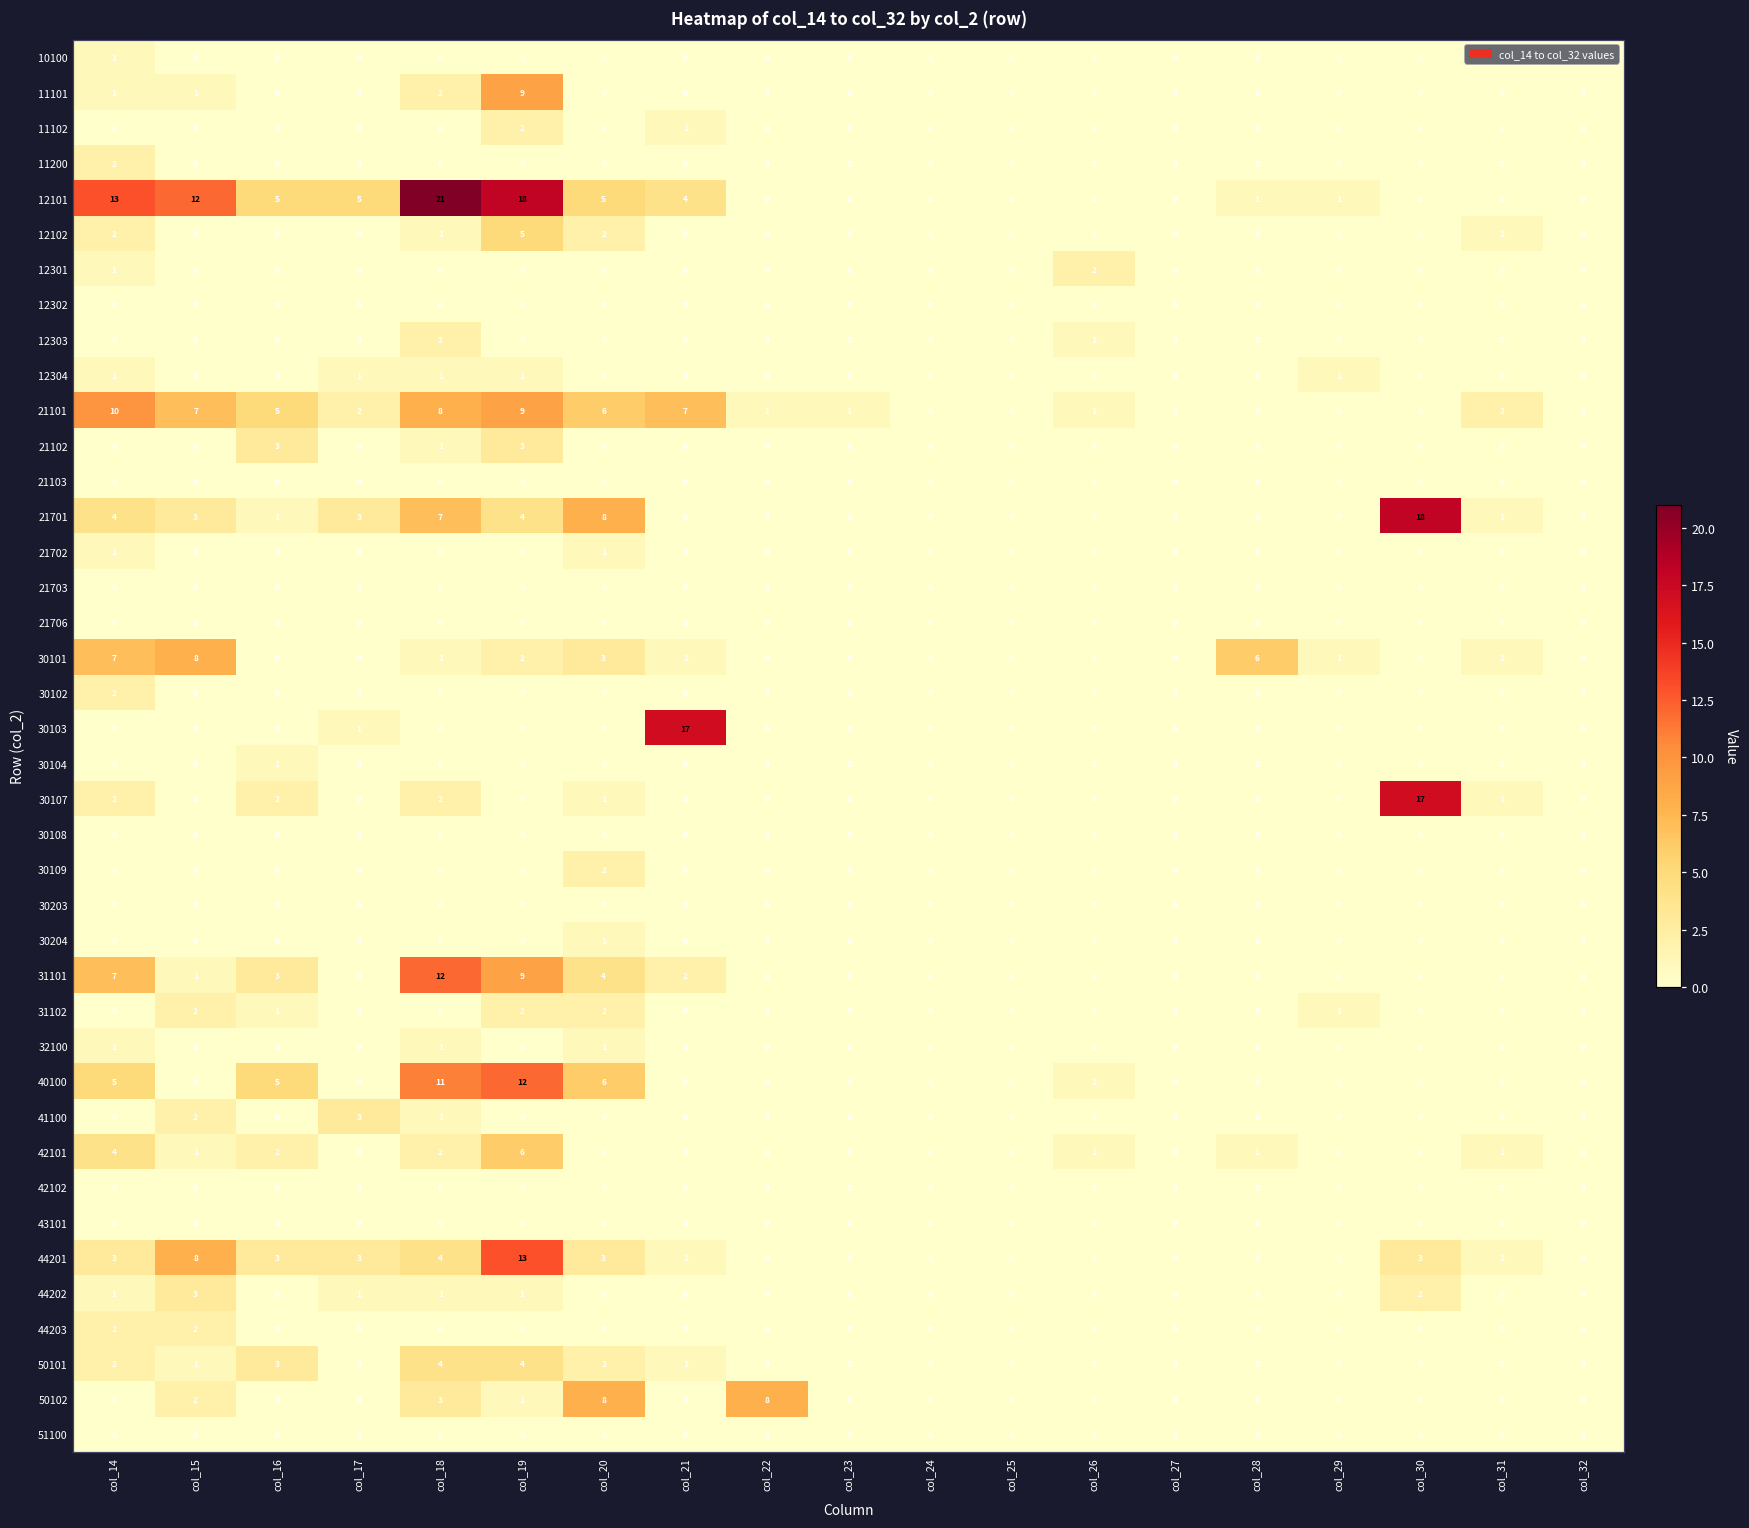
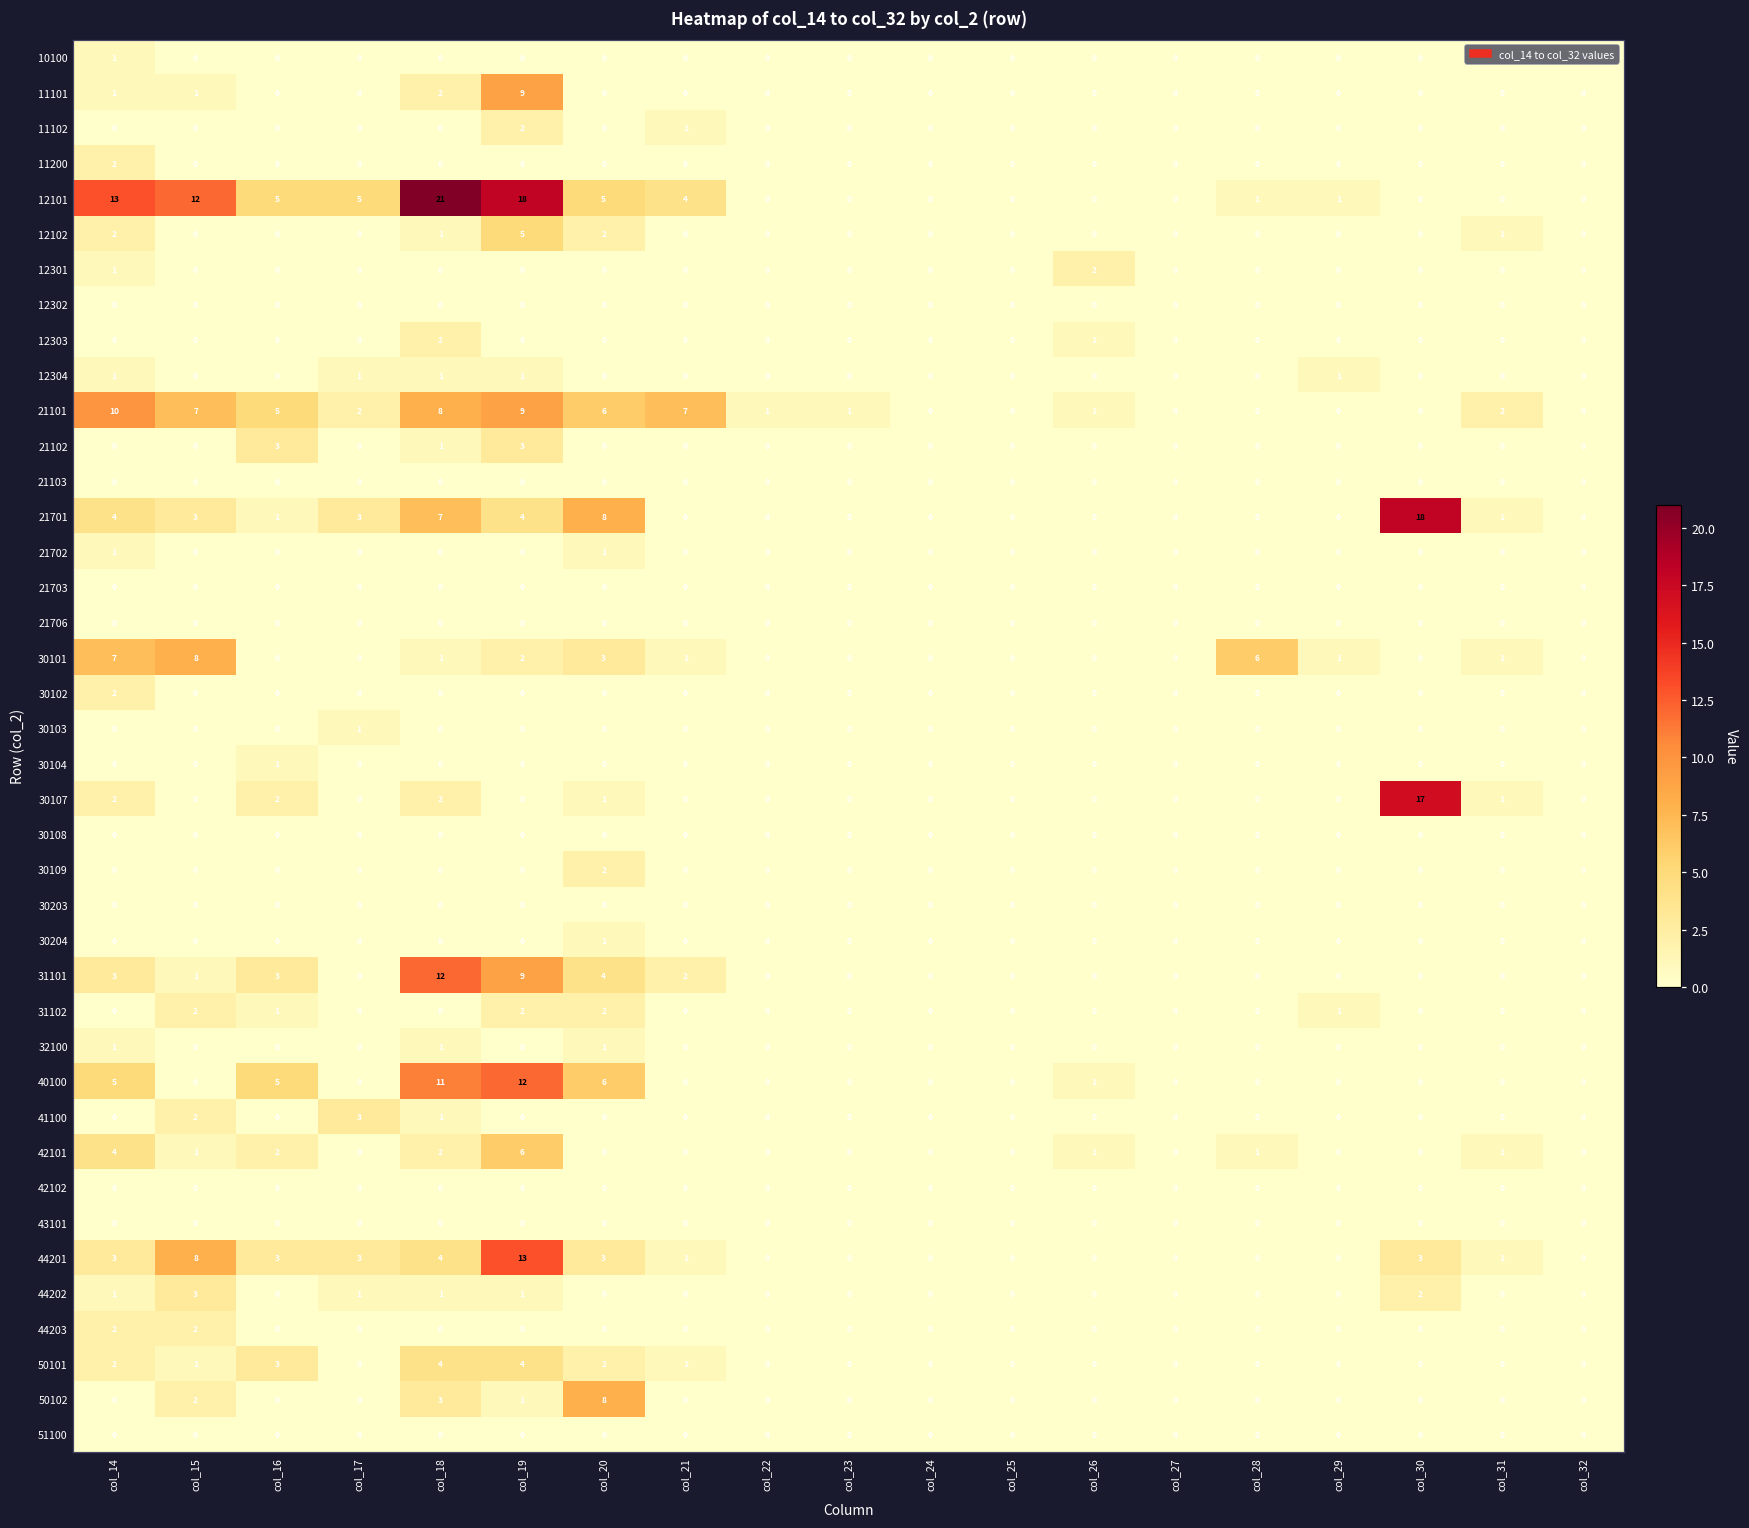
  {
    "30103": {
      "col_14": 0,
      "col_15": 0,
      "col_16": 0,
      "col_17": 1,
      "col_18": 0,
      "col_19": 0,
      "col_20": 0,
-     "col_21": 17,
+     "col_21": 0,
      "col_22": 0,
      "col_23": 0,
      "col_24": 0,
      "col_25": 0,
      "col_26": 0,
      "col_27": 0,
      "col_28": 0,
      "col_29": 0,
      "col_30": 0,
      "col_31": 0,
      "col_32": 0
    },
    "31101": {
-     "col_14": 7,
+     "col_14": 3,
      "col_15": 1,
      "col_16": 3,
      "col_17": 0,
      "col_18": 12,
      "col_19": 9,
      "col_20": 4,
      "col_21": 2,
      "col_22": 0,
      "col_23": 0,
      "col_24": 0,
      "col_25": 0,
      "col_26": 0,
      "col_27": 0,
      "col_28": 0,
      "col_29": 0,
      "col_30": 0,
      "col_31": 0,
      "col_32": 0
    },
    "50102": {
      "col_14": 0,
      "col_15": 2,
      "col_16": 0,
      "col_17": 0,
      "col_18": 3,
      "col_19": 1,
      "col_20": 8,
      "col_21": 0,
-     "col_22": 8,
+     "col_22": 0,
      "col_23": 0,
      "col_24": 0,
      "col_25": 0,
      "col_26": 0,
      "col_27": 0,
      "col_28": 0,
      "col_29": 0,
      "col_30": 0,
      "col_31": 0,
      "col_32": 0
    }
  }
